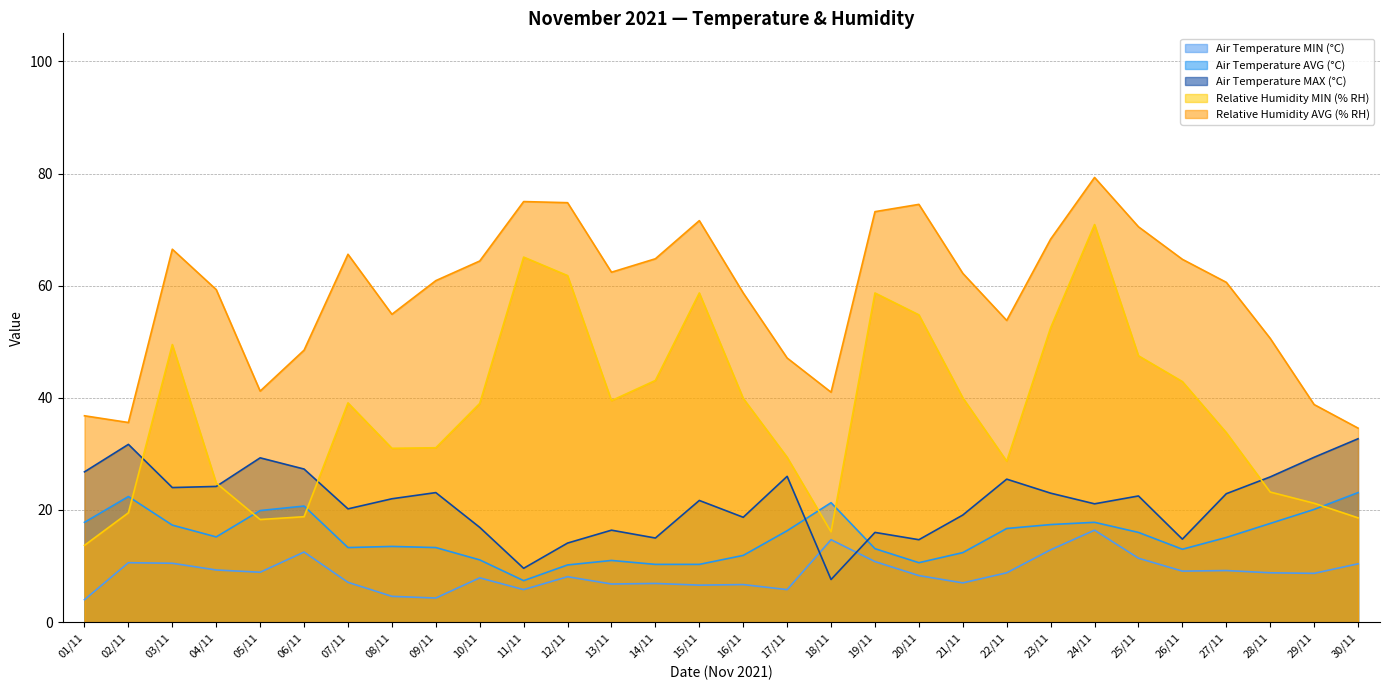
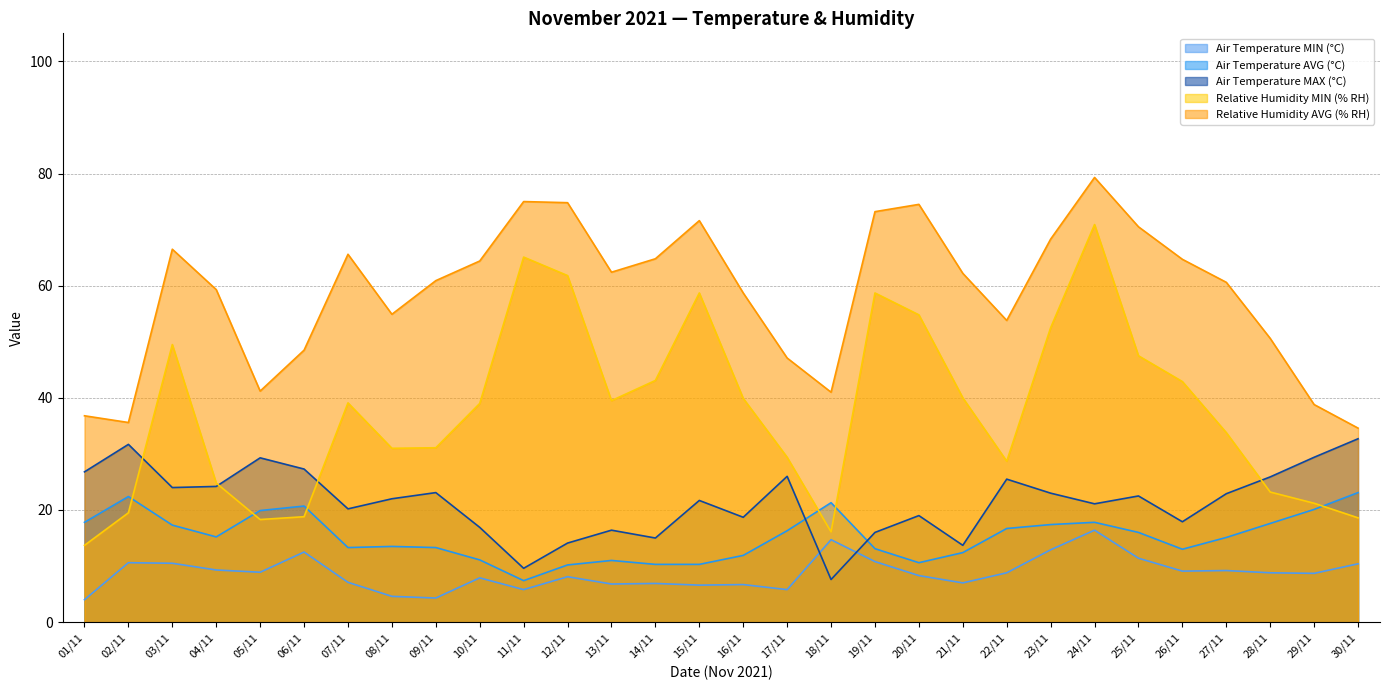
  {
    "Air Temperature MAX (°C)": {
      "01/11": 27,
      "02/11": 32,
      "03/11": 24,
      "04/11": 24,
      "05/11": 29,
      "06/11": 27,
      "07/11": 20,
      "08/11": 22,
      "09/11": 23,
      "10/11": 17,
      "11/11": 10,
      "12/11": 14,
      "13/11": 16,
      "14/11": 15,
      "15/11": 22,
      "16/11": 19,
      "17/11": 26,
      "18/11": 8,
      "19/11": 16,
-     "20/11": 15,
-     "21/11": 19,
+     "20/11": 19,
+     "21/11": 14,
      "22/11": 26,
      "23/11": 23,
      "24/11": 21,
      "25/11": 23,
-     "26/11": 15,
+     "26/11": 18,
      "27/11": 23,
      "28/11": 26,
      "29/11": 29,
      "30/11": 33
    }
  }
